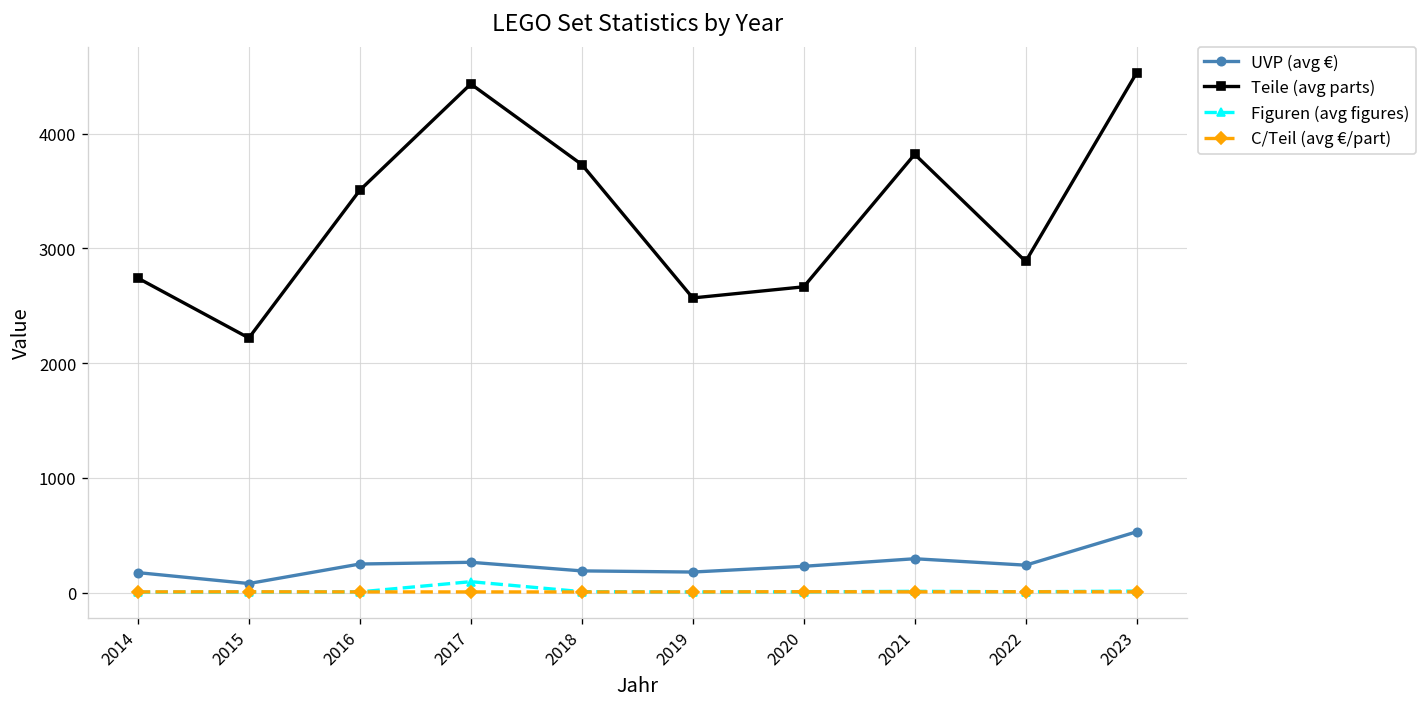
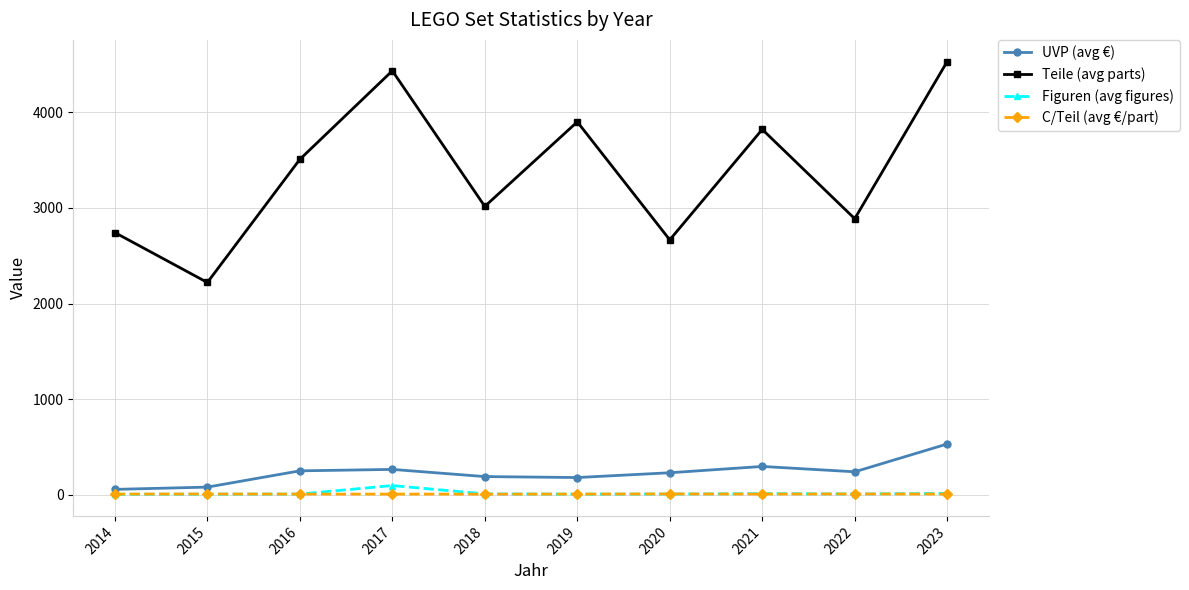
  {
    "UVP (avg €)": {
-     "2014": 200,
+     "2014": 100,
      "2015": 100,
      "2016": 200,
      "2017": 300,
      "2018": 200,
      "2019": 200,
      "2020": 200,
      "2021": 300,
      "2022": 200,
      "2023": 500
    },
    "Teile (avg parts)": {
      "2014": 2700,
      "2015": 2200,
      "2016": 3500,
      "2017": 4400,
-     "2018": 3700,
-     "2019": 2600,
+     "2018": 3000,
+     "2019": 3900,
      "2020": 2700,
      "2021": 3800,
      "2022": 2900,
      "2023": 4500
    },
    "Figuren (avg figures)": {
      "2017": 100
    },
    "C/Teil (avg €/part)": {
      "2017": 0
    }
  }
